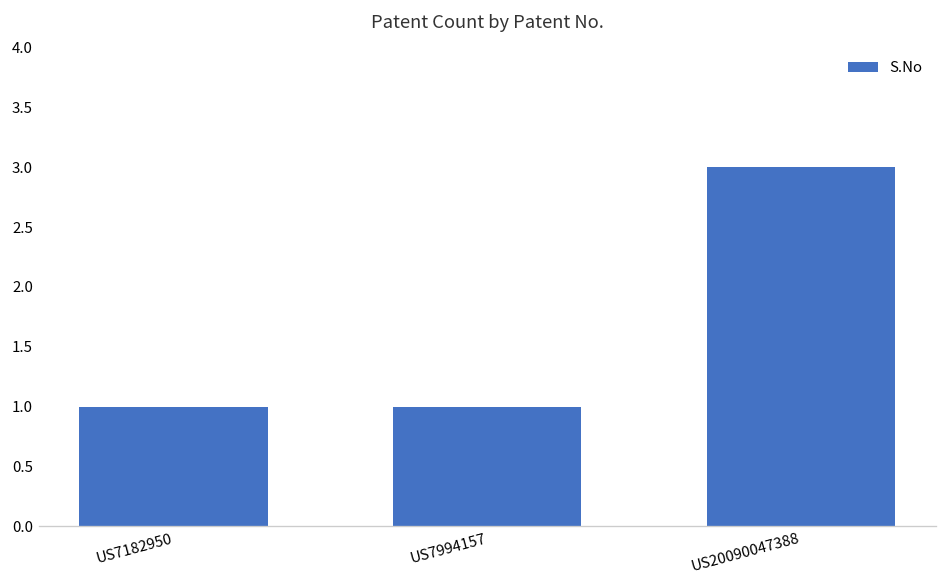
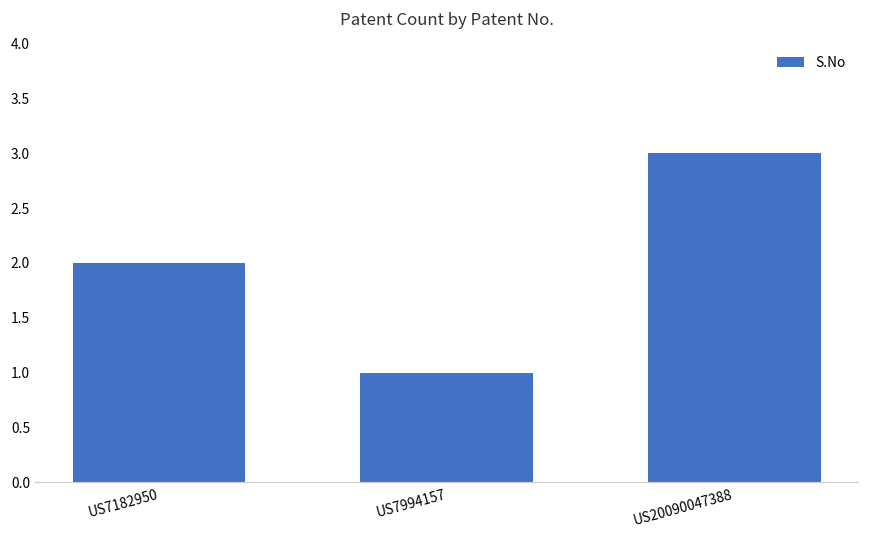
  {
-   "US7182950": 1,
+   "US7182950": 2,
    "US7994157": 1,
    "US20090047388": 3
  }
